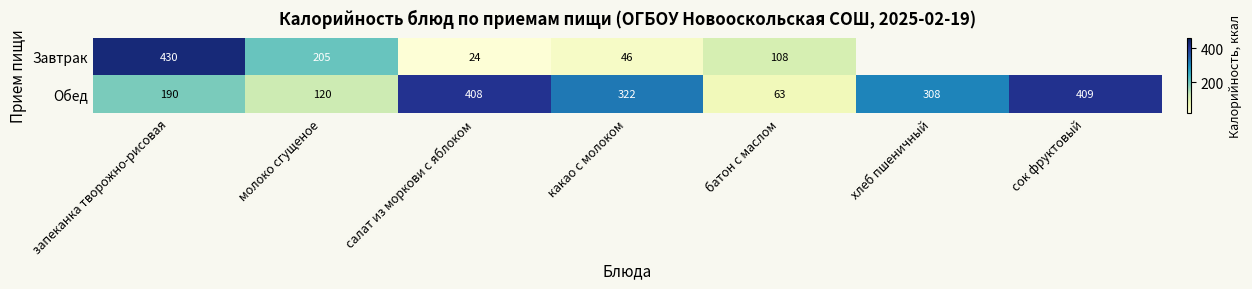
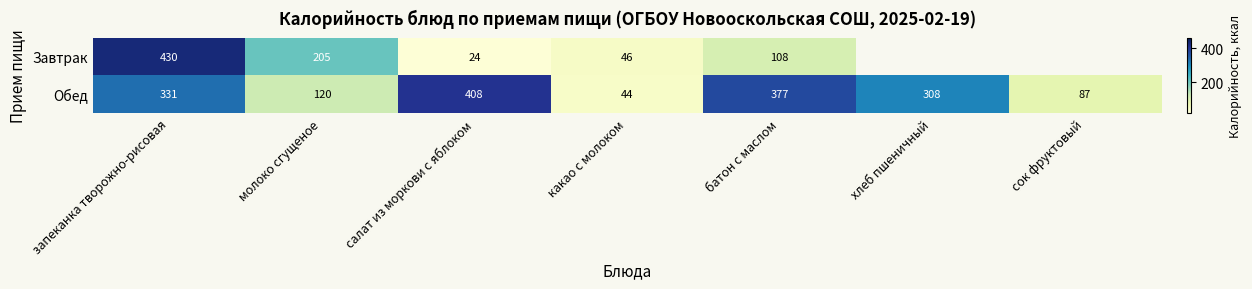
  {
    "Завтрак": {
      "запеканка творожно-рисовая": 430,
      "молоко сгущеное": 205,
      "салат из моркови с яблоком": 24,
      "какао с молоком": 46,
      "батон с маслом": 108
    },
    "Обед": {
-     "запеканка творожно-рисовая": 190,
+     "запеканка творожно-рисовая": 331,
      "молоко сгущеное": 120,
      "салат из моркови с яблоком": 408,
-     "какао с молоком": 322,
-     "батон с маслом": 63,
+     "какао с молоком": 44,
+     "батон с маслом": 377,
      "хлеб пшеничный": 308,
-     "сок фруктовый": 409
+     "сок фруктовый": 87
    }
  }
